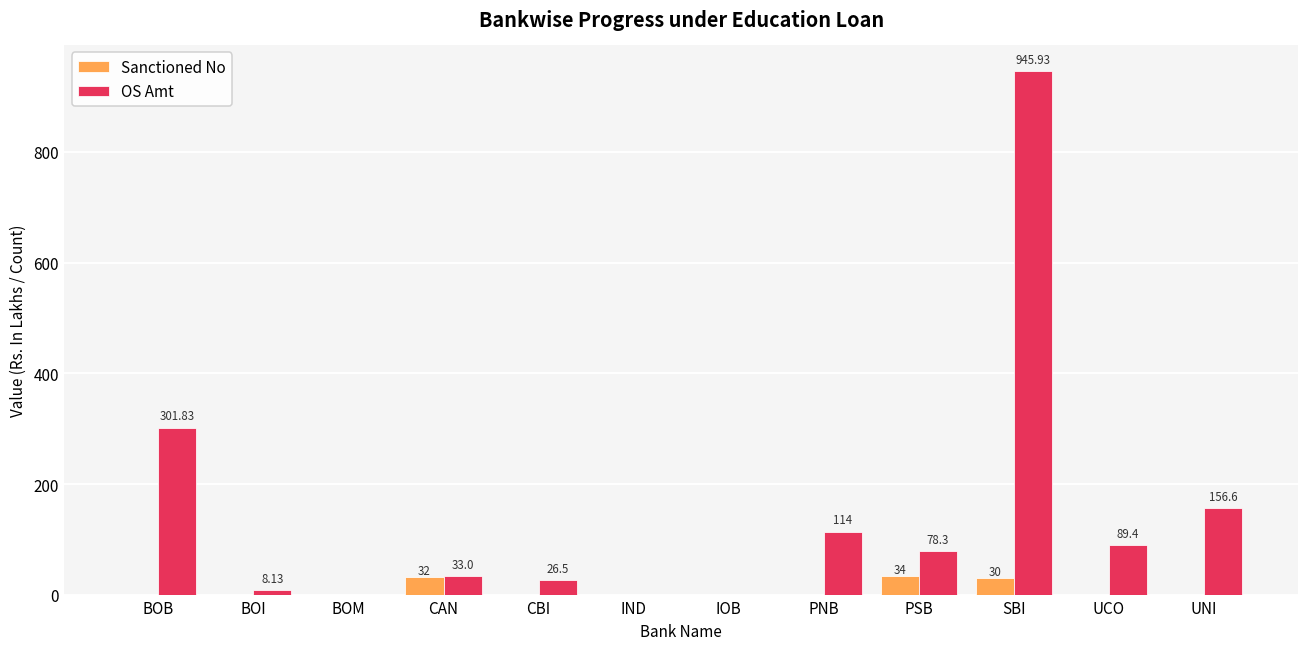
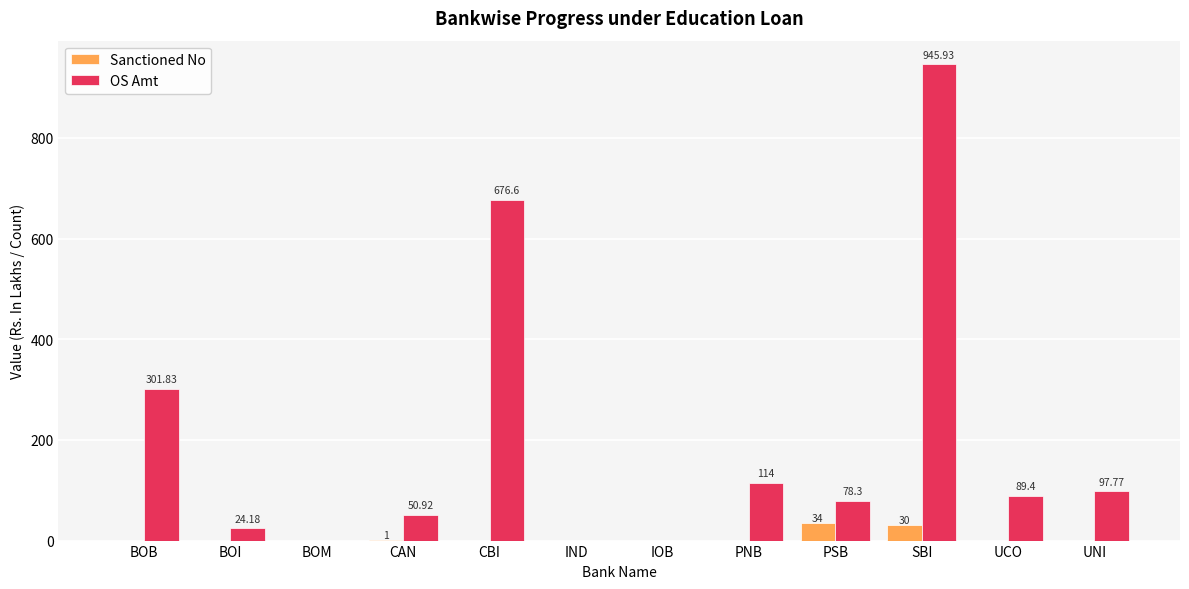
  {
    "Sanctioned No": {
-     "CAN": 32,
+     "CAN": 1,
      "PSB": 34,
      "SBI": 30
    },
    "OS Amt": {
      "BOB": 301.83,
-     "BOI": 8.13,
-     "CAN": 33.0,
-     "CBI": 26.5,
+     "BOI": 24.18,
+     "CAN": 50.92,
+     "CBI": 676.6,
      "PNB": 114,
      "PSB": 78.3,
      "SBI": 945.93,
      "UCO": 89.4,
-     "UNI": 156.6
+     "UNI": 97.77
    }
  }
